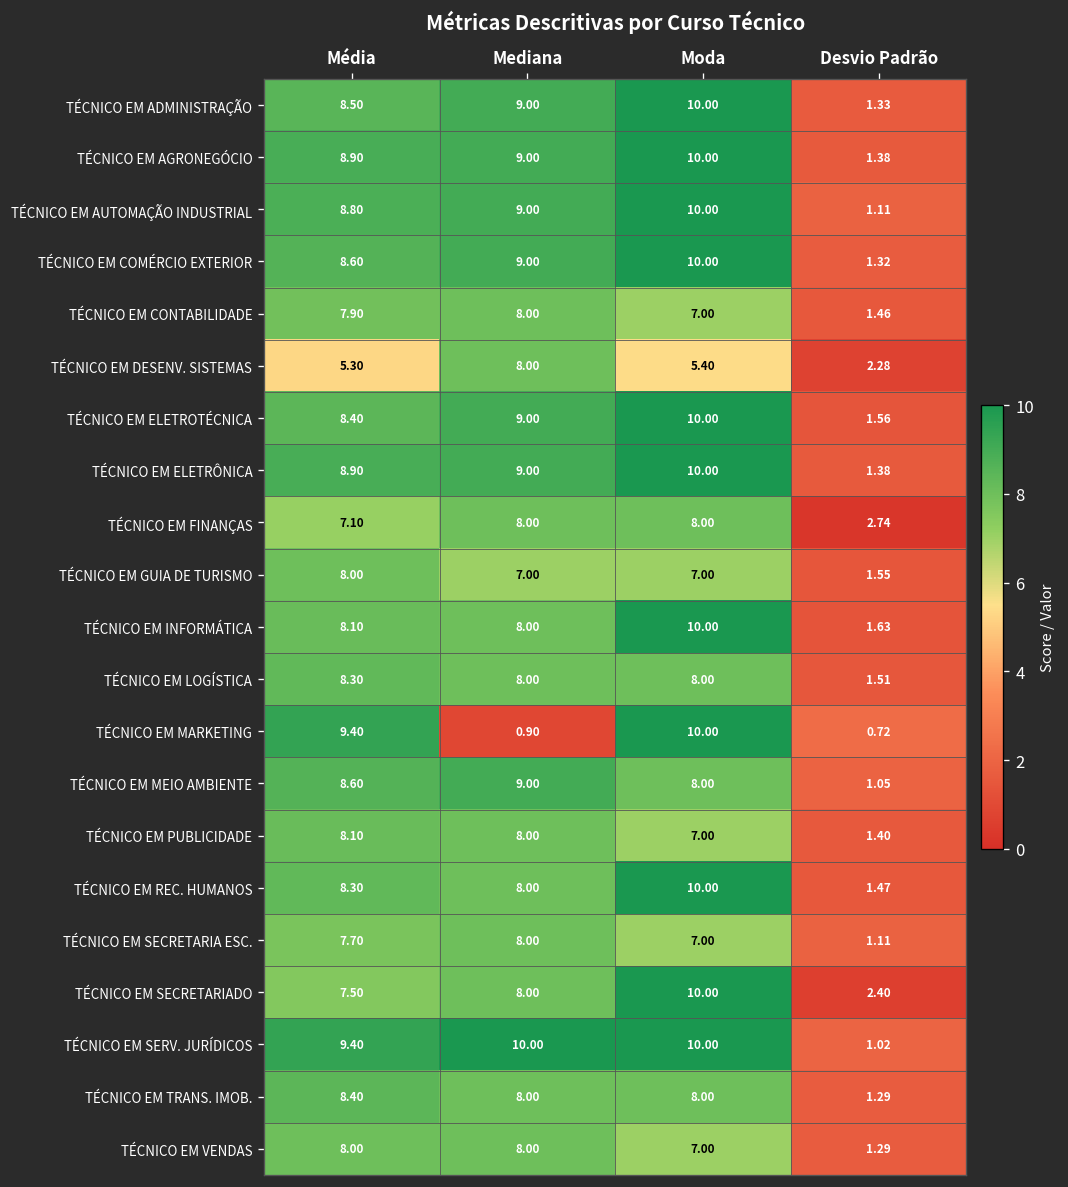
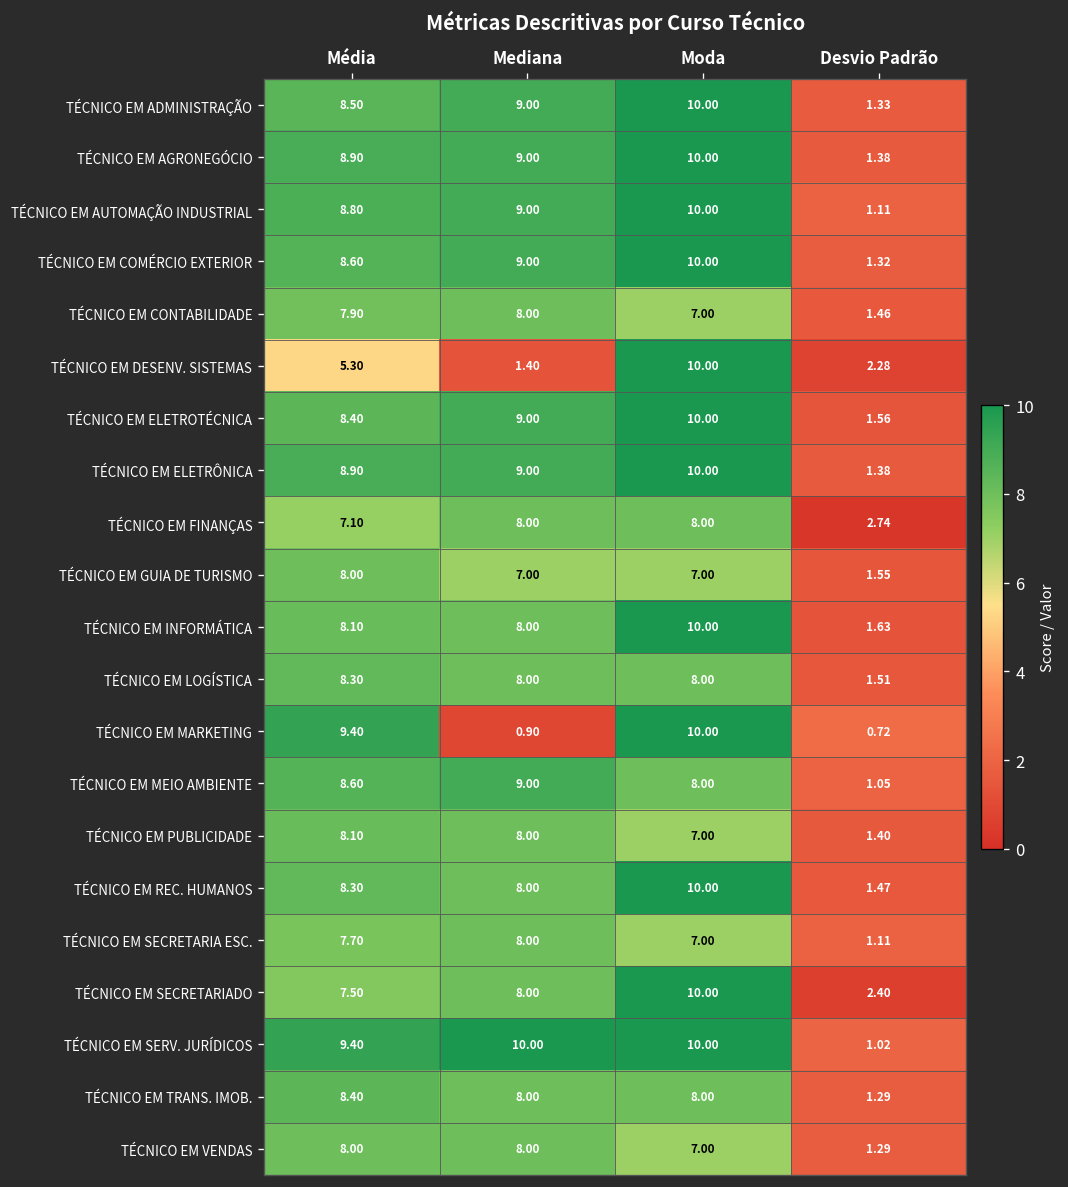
  {
    "TÉCNICO EM ADMINISTRAÇÃO": {
      "Média": 8.50,
      "Mediana": 9.00,
      "Moda": 10.00,
      "Desvio Padrão": 1.33
    },
    "TÉCNICO EM AGRONEGÓCIO": {
      "Média": 8.90,
      "Mediana": 9.00,
      "Moda": 10.00,
      "Desvio Padrão": 1.38
    },
    "TÉCNICO EM AUTOMAÇÃO INDUSTRIAL": {
      "Média": 8.80,
      "Mediana": 9.00,
      "Moda": 10.00,
      "Desvio Padrão": 1.11
    },
    "TÉCNICO EM COMÉRCIO EXTERIOR": {
      "Média": 8.60,
      "Mediana": 9.00,
      "Moda": 10.00,
      "Desvio Padrão": 1.32
    },
    "TÉCNICO EM CONTABILIDADE": {
      "Média": 7.90,
      "Mediana": 8.00,
      "Moda": 7.00,
      "Desvio Padrão": 1.46
    },
    "TÉCNICO EM DESENV. SISTEMAS": {
      "Média": 5.30,
-     "Mediana": 8.00,
-     "Moda": 5.40,
+     "Mediana": 1.40,
+     "Moda": 10.00,
      "Desvio Padrão": 2.28
    },
    "TÉCNICO EM ELETROTÉCNICA": {
      "Média": 8.40,
      "Mediana": 9.00,
      "Moda": 10.00,
      "Desvio Padrão": 1.56
    },
    "TÉCNICO EM ELETRÔNICA": {
      "Média": 8.90,
      "Mediana": 9.00,
      "Moda": 10.00,
      "Desvio Padrão": 1.38
    },
    "TÉCNICO EM FINANÇAS": {
      "Média": 7.10,
      "Mediana": 8.00,
      "Moda": 8.00,
      "Desvio Padrão": 2.74
    },
    "TÉCNICO EM GUIA DE TURISMO": {
      "Média": 8.00,
      "Mediana": 7.00,
      "Moda": 7.00,
      "Desvio Padrão": 1.55
    },
    "TÉCNICO EM INFORMÁTICA": {
      "Média": 8.10,
      "Mediana": 8.00,
      "Moda": 10.00,
      "Desvio Padrão": 1.63
    },
    "TÉCNICO EM LOGÍSTICA": {
      "Média": 8.30,
      "Mediana": 8.00,
      "Moda": 8.00,
      "Desvio Padrão": 1.51
    },
    "TÉCNICO EM MARKETING": {
      "Média": 9.40,
      "Mediana": 0.90,
      "Moda": 10.00,
      "Desvio Padrão": 0.72
    },
    "TÉCNICO EM MEIO AMBIENTE": {
      "Média": 8.60,
      "Mediana": 9.00,
      "Moda": 8.00,
      "Desvio Padrão": 1.05
    },
    "TÉCNICO EM PUBLICIDADE": {
      "Média": 8.10,
      "Mediana": 8.00,
      "Moda": 7.00,
      "Desvio Padrão": 1.40
    },
    "TÉCNICO EM REC. HUMANOS": {
      "Média": 8.30,
      "Mediana": 8.00,
      "Moda": 10.00,
      "Desvio Padrão": 1.47
    },
    "TÉCNICO EM SECRETARIA ESC.": {
      "Média": 7.70,
      "Mediana": 8.00,
      "Moda": 7.00,
      "Desvio Padrão": 1.11
    },
    "TÉCNICO EM SECRETARIADO": {
      "Média": 7.50,
      "Mediana": 8.00,
      "Moda": 10.00,
      "Desvio Padrão": 2.40
    },
    "TÉCNICO EM SERV. JURÍDICOS": {
      "Média": 9.40,
      "Mediana": 10.00,
      "Moda": 10.00,
      "Desvio Padrão": 1.02
    },
    "TÉCNICO EM TRANS. IMOB.": {
      "Média": 8.40,
      "Mediana": 8.00,
      "Moda": 8.00,
      "Desvio Padrão": 1.29
    },
    "TÉCNICO EM VENDAS": {
      "Média": 8.00,
      "Mediana": 8.00,
      "Moda": 7.00,
      "Desvio Padrão": 1.29
    }
  }
